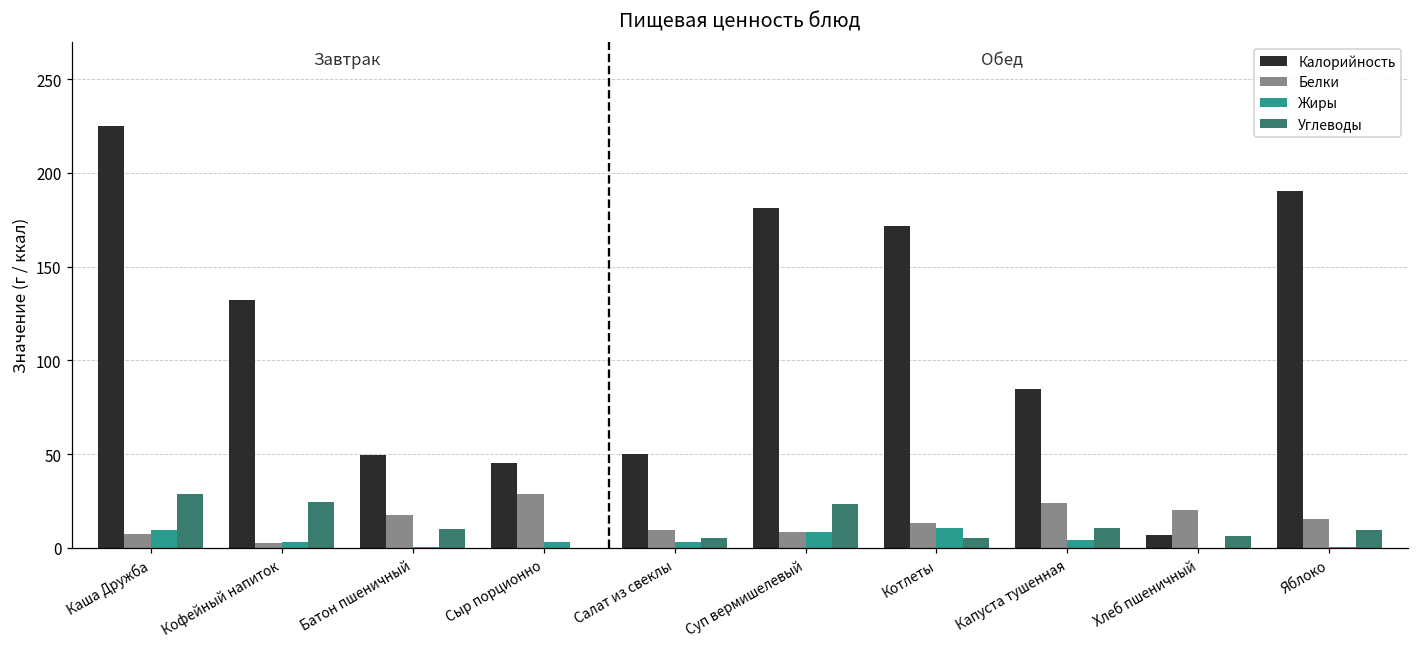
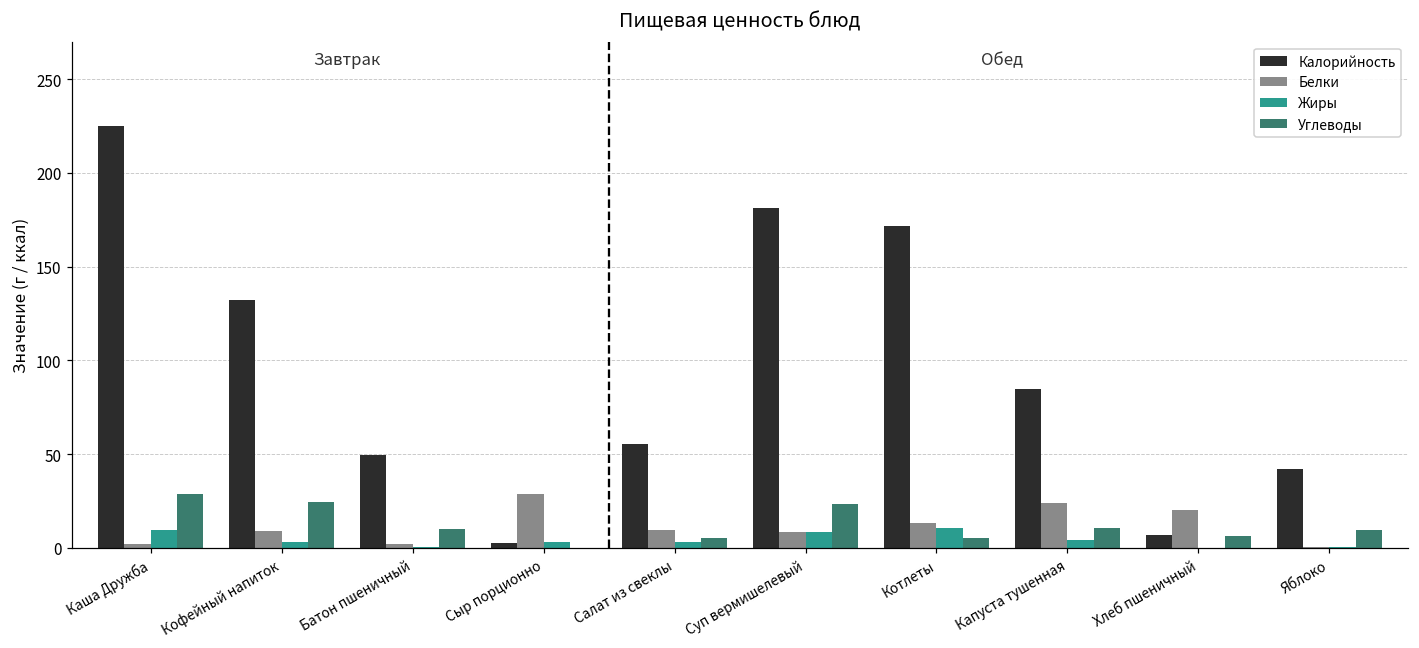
  {
    "Калорийность": {
      "Каша Дружба": 225,
      "Кофейный напиток": 132,
      "Батон пшеничный": 50,
-     "Сыр порционно": 45,
-     "Салат из свеклы": 50,
+     "Сыр порционно": 3,
+     "Салат из свеклы": 56,
      "Суп вермишелевый": 182,
      "Котлеты": 172,
      "Капуста тушенная": 85,
      "Хлеб пшеничный": 7,
-     "Яблоко": 191
+     "Яблоко": 42
    },
    "Белки": {
-     "Каша Дружба": 7,
-     "Кофейный напиток": 3,
-     "Батон пшеничный": 18,
+     "Каша Дружба": 2,
+     "Кофейный напиток": 9,
+     "Батон пшеничный": 2,
      "Сыр порционно": 29,
      "Салат из свеклы": 9,
      "Суп вермишелевый": 9,
      "Котлеты": 13,
      "Капуста тушенная": 24,
      "Хлеб пшеничный": 20,
-     "Яблоко": 16
+     "Яблоко": 0
    }
  }
